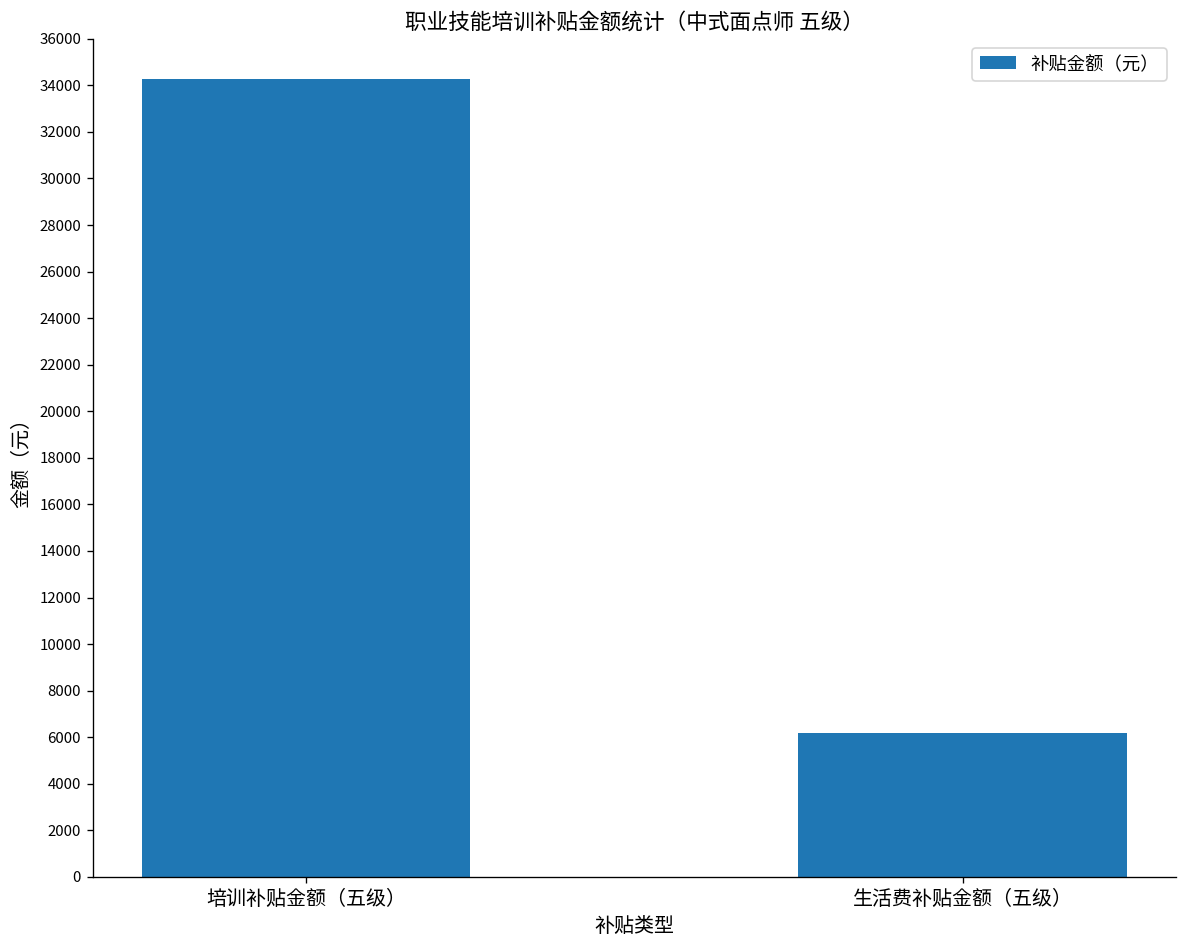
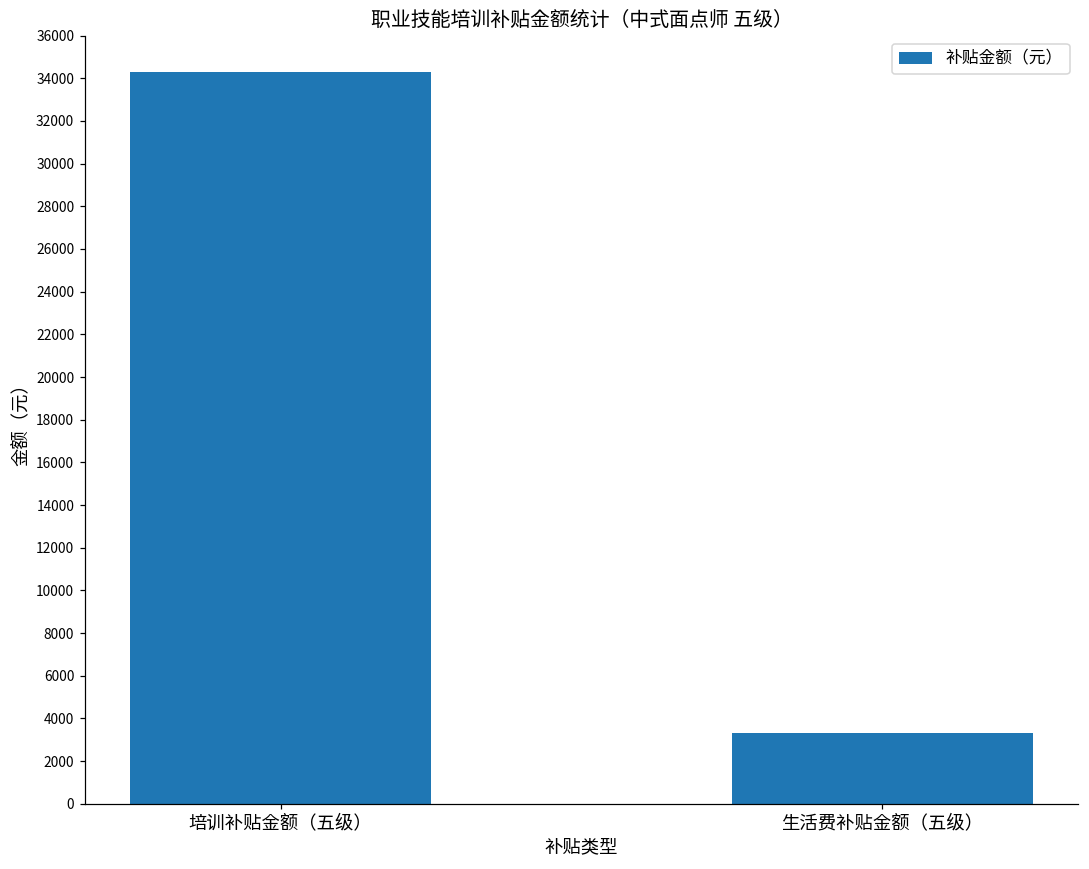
  {
    "培训补贴金额（五级）": 34300,
-   "生活费补贴金额（五级）": 6200
+   "生活费补贴金额（五级）": 3300
  }
